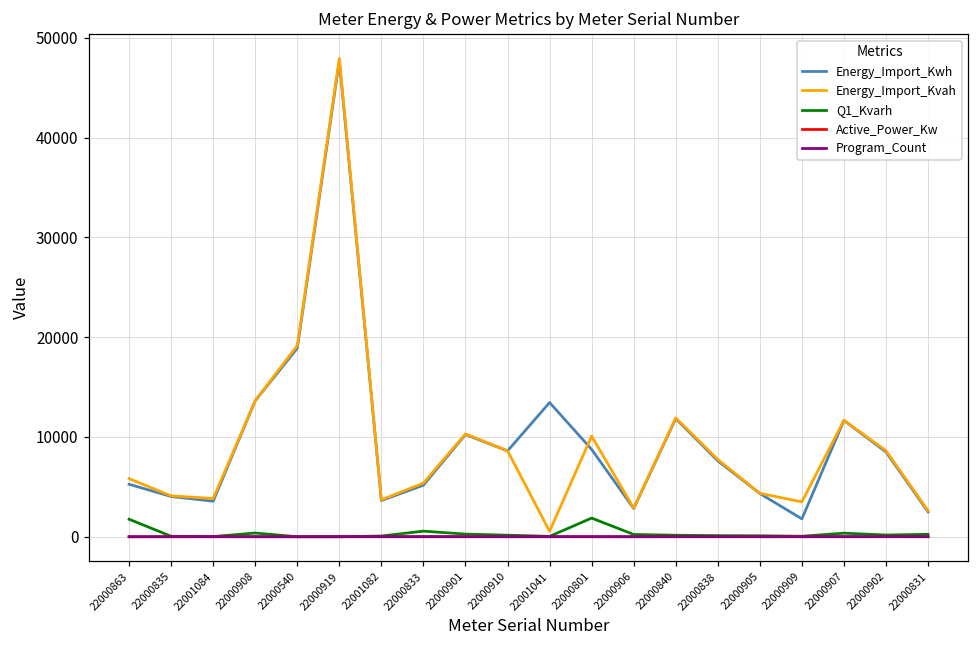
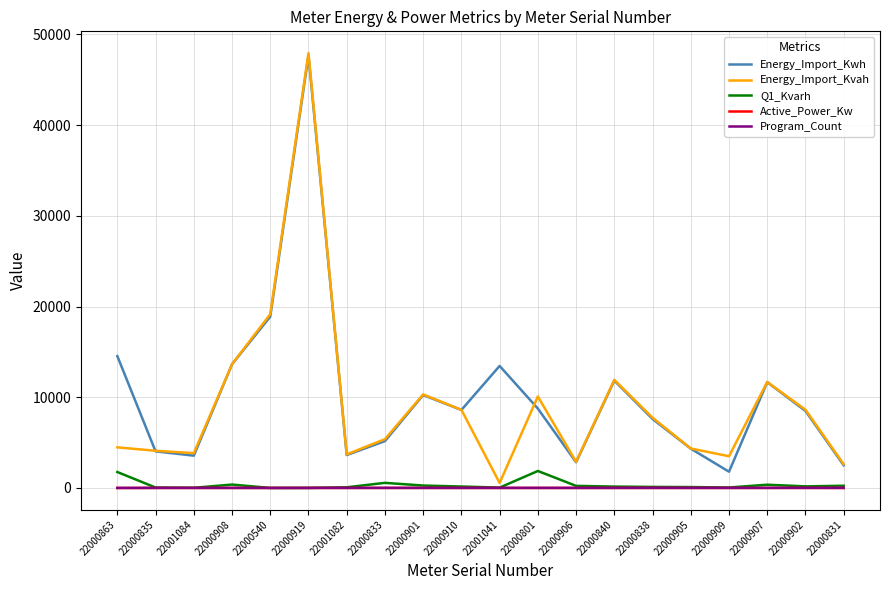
  {
    "Energy_Import_Kwh": {
-     "22000863": 5000,
+     "22000863": 15000,
      "22001041": 13000,
      "22000801": 9000,
      "22000909": 2000
    },
    "Energy_Import_Kvah": {
-     "22000863": 6000,
+     "22000863": 4000,
      "22001041": 1000,
      "22000801": 10000,
      "22000909": 3000
    },
    "Q1_Kvarh": {
      "22000863": 2000,
      "22000908": 0,
      "22000833": 1000,
      "22000801": 2000,
      "22000907": 0
    },
    "Program_Count": {
      "22000863": 0,
      "22000908": 0,
      "22000833": 0,
      "22000801": 0,
      "22000907": 0
    }
  }
